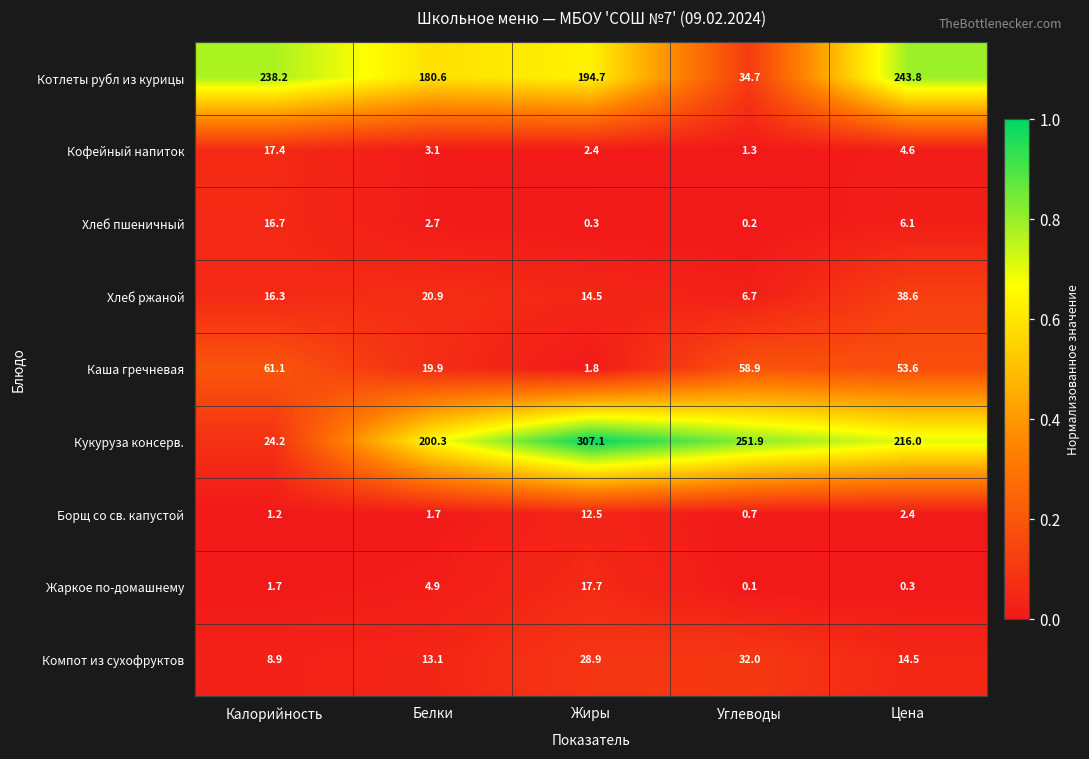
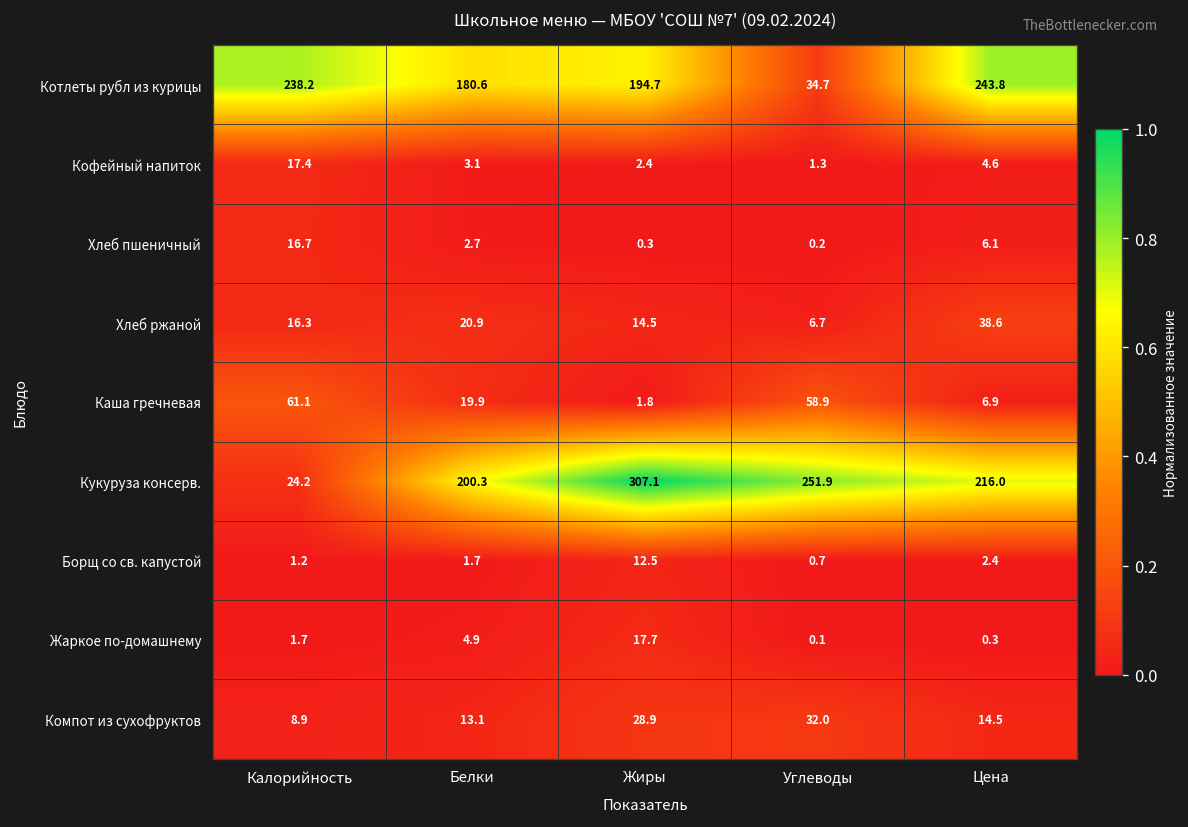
  {
    "Котлеты рубл из курицы": {
      "Калорийность": 238.2,
      "Белки": 180.6,
      "Жиры": 194.7,
      "Углеводы": 34.7,
      "Цена": 243.8
    },
    "Кофейный напиток": {
      "Калорийность": 17.4,
      "Белки": 3.1,
      "Жиры": 2.4,
      "Углеводы": 1.3,
      "Цена": 4.6
    },
    "Хлеб пшеничный": {
      "Калорийность": 16.7,
      "Белки": 2.7,
      "Жиры": 0.3,
      "Углеводы": 0.2,
      "Цена": 6.1
    },
    "Хлеб ржаной": {
      "Калорийность": 16.3,
      "Белки": 20.9,
      "Жиры": 14.5,
      "Углеводы": 6.7,
      "Цена": 38.6
    },
    "Каша гречневая": {
      "Калорийность": 61.1,
      "Белки": 19.9,
      "Жиры": 1.8,
      "Углеводы": 58.9,
-     "Цена": 53.6
+     "Цена": 6.9
    },
    "Кукуруза консерв.": {
      "Калорийность": 24.2,
      "Белки": 200.3,
      "Жиры": 307.1,
      "Углеводы": 251.9,
      "Цена": 216.0
    },
    "Борщ со св. капустой": {
      "Калорийность": 1.2,
      "Белки": 1.7,
      "Жиры": 12.5,
      "Углеводы": 0.7,
      "Цена": 2.4
    },
    "Жаркое по-домашнему": {
      "Калорийность": 1.7,
      "Белки": 4.9,
      "Жиры": 17.7,
      "Углеводы": 0.1,
      "Цена": 0.3
    },
    "Компот из сухофруктов": {
      "Калорийность": 8.9,
      "Белки": 13.1,
      "Жиры": 28.9,
      "Углеводы": 32.0,
      "Цена": 14.5
    }
  }
